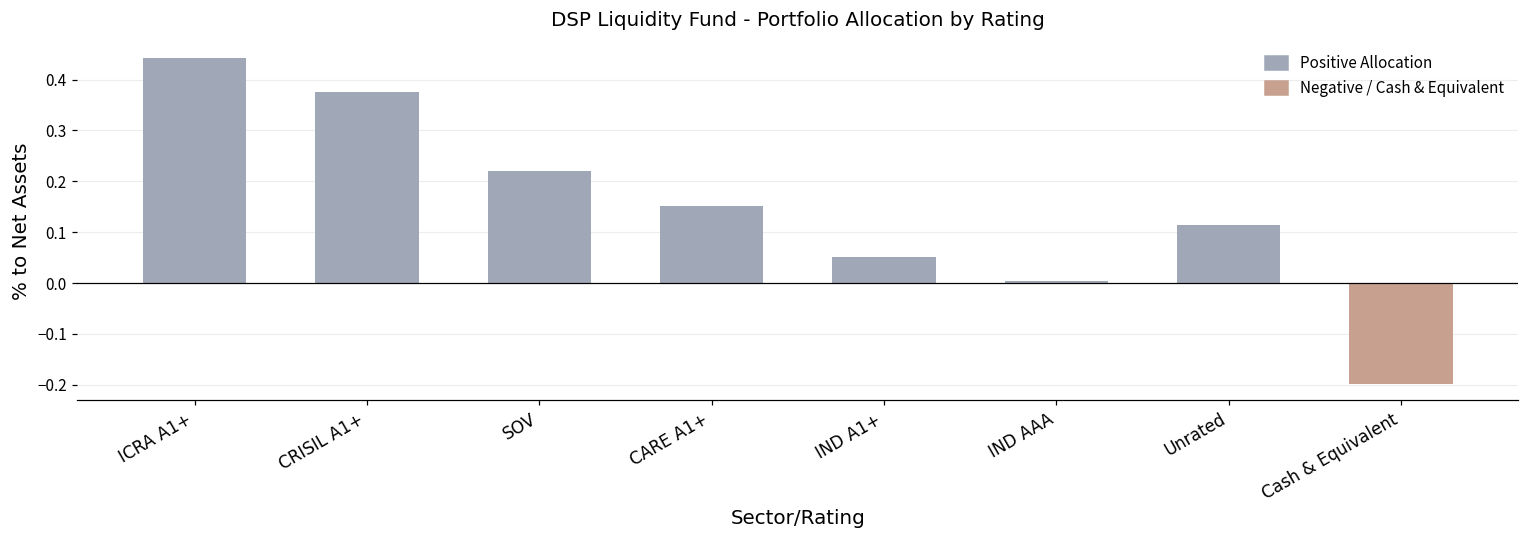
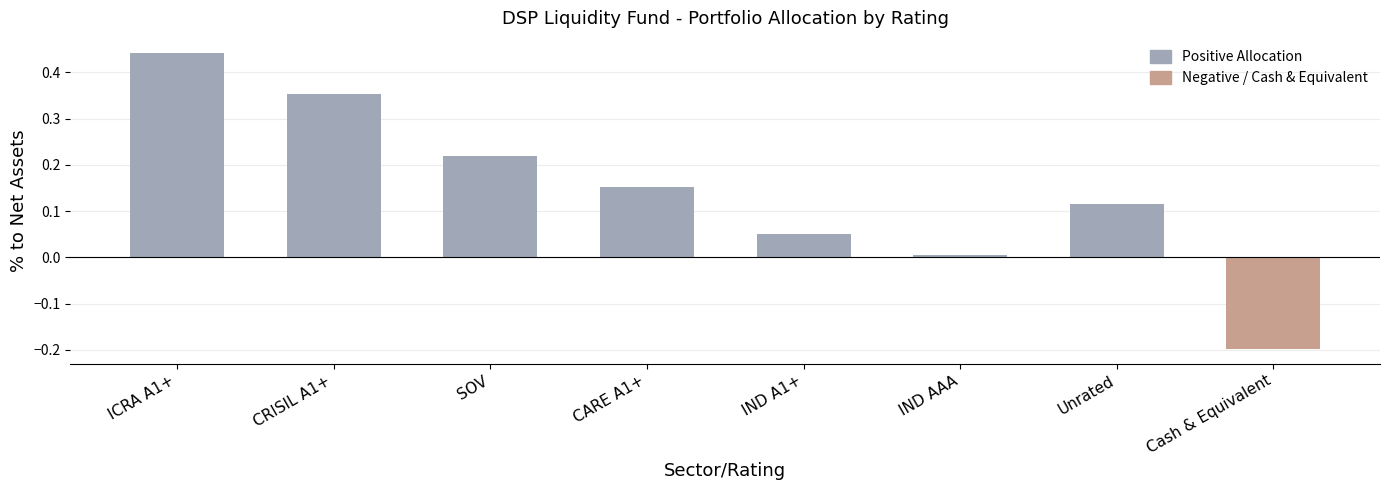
  {
    "ICRA A1+": 0.44,
-   "CRISIL A1+": 0.37,
+   "CRISIL A1+": 0.35,
    "SOV": 0.22,
    "CARE A1+": 0.15,
    "IND A1+": 0.05,
    "Unrated": 0.11,
    "Cash & Equivalent": -0.20
  }
